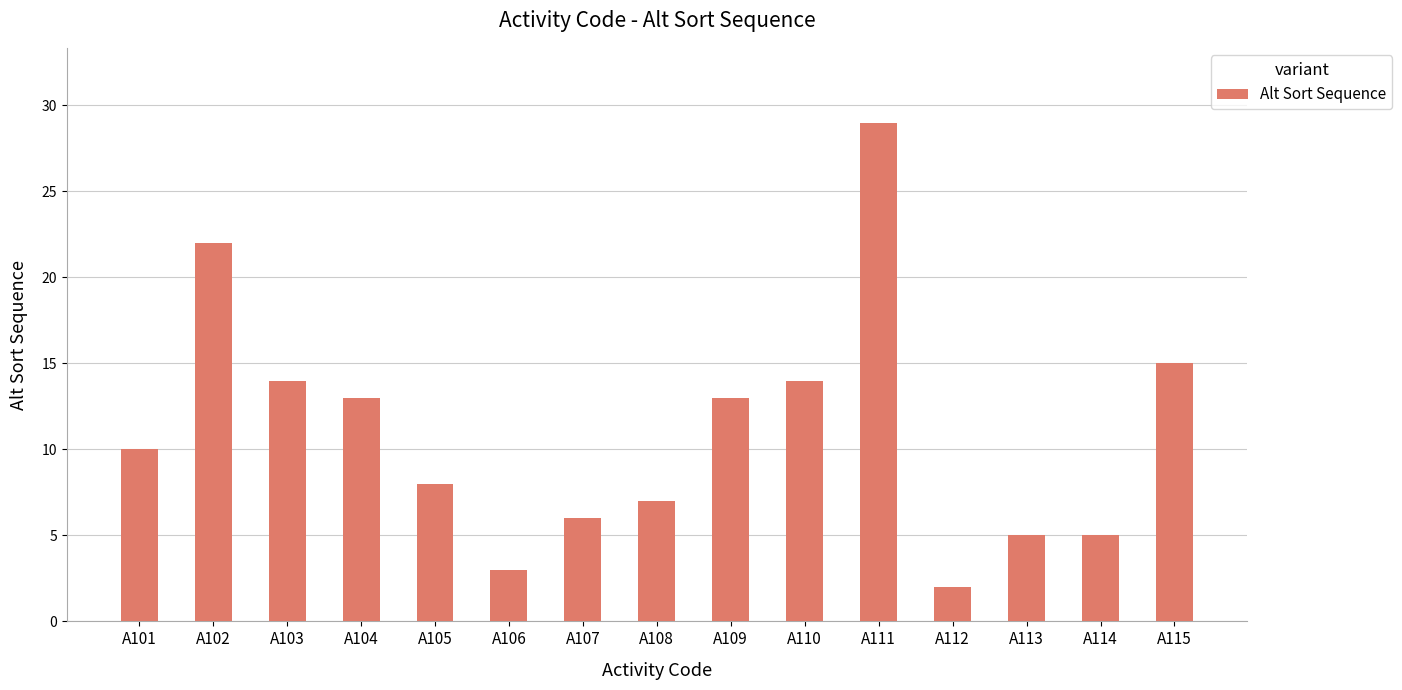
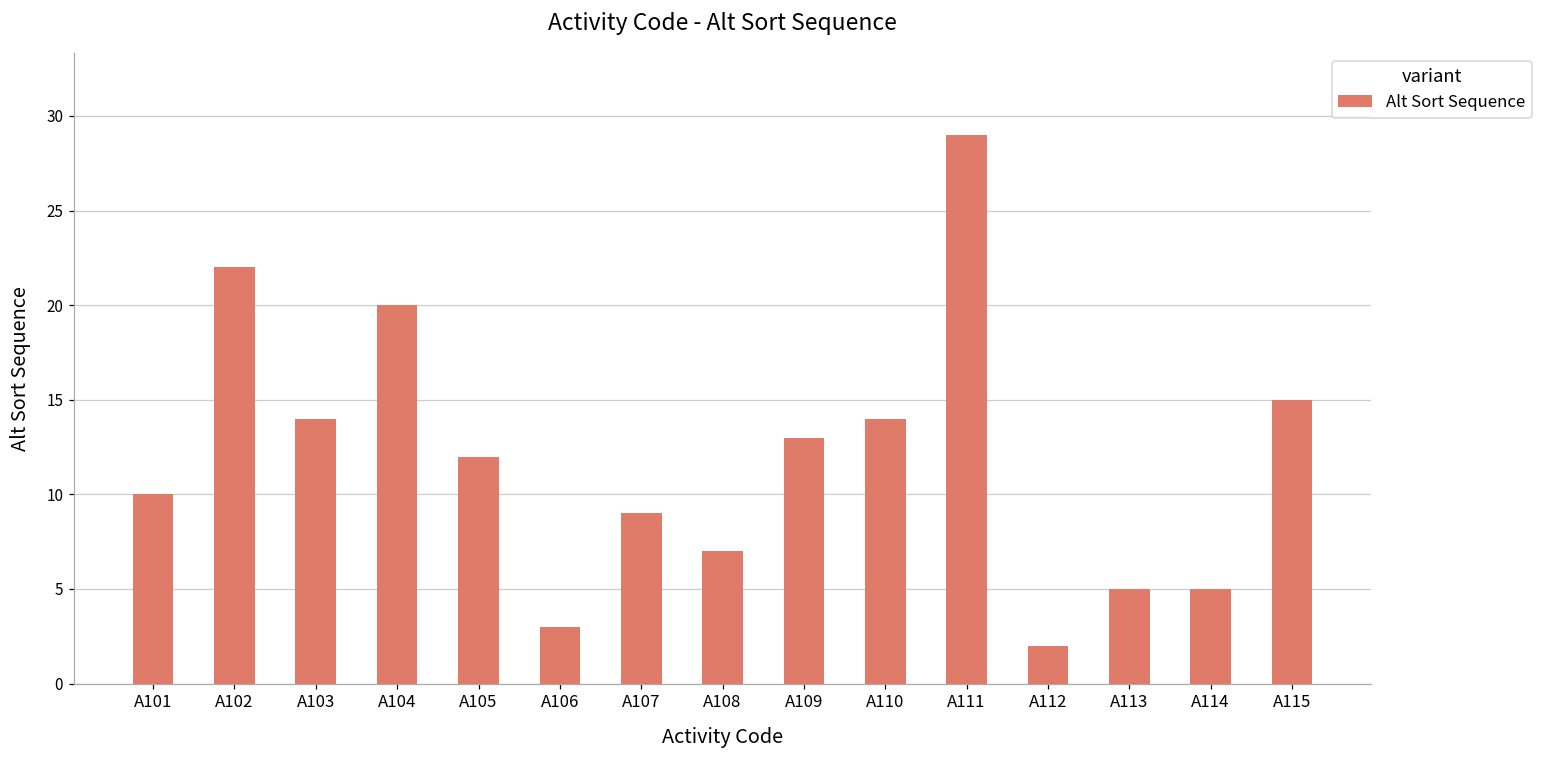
  {
    "A101": 10,
    "A102": 22,
    "A103": 14,
-   "A104": 13,
-   "A105": 8,
+   "A104": 20,
+   "A105": 12,
    "A106": 3,
-   "A107": 6,
+   "A107": 9,
    "A108": 7,
    "A109": 13,
    "A110": 14,
    "A111": 29,
    "A112": 2,
    "A113": 5,
    "A114": 5,
    "A115": 15
  }
